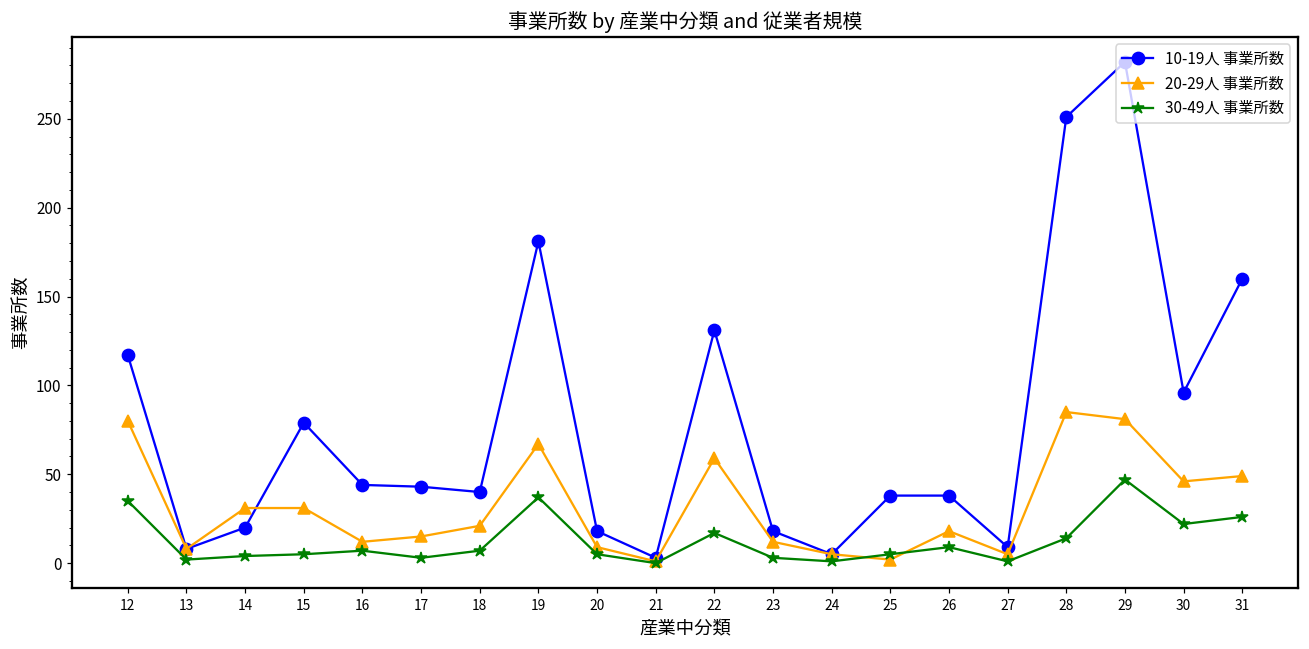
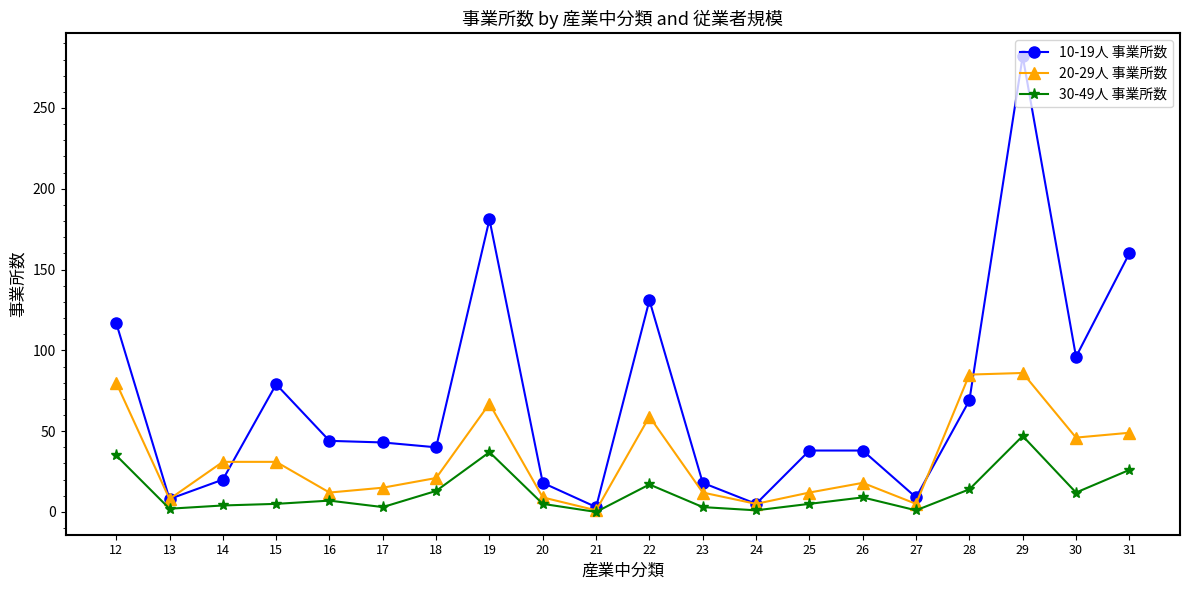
  {
    "10-19人 事業所数": {
      "12": 117,
      "14": 20,
      "15": 79,
      "16": 44,
      "17": 43,
      "18": 40,
      "19": 181,
      "20": 18,
      "21": 3,
      "22": 131,
      "23": 18,
      "25": 38,
      "26": 38,
      "27": 9,
-     "28": 251,
+     "28": 69,
      "30": 96,
      "31": 160
    },
    "20-29人 事業所数": {
      "12": 80,
      "14": 31,
      "15": 31,
      "16": 12,
      "17": 15,
      "18": 21,
      "19": 67,
      "20": 9,
      "22": 59,
      "23": 12,
-     "25": 2,
+     "25": 12,
      "26": 18,
      "27": 5,
      "28": 85,
-     "29": 81,
+     "29": 86,
      "30": 46,
      "31": 49
    },
    "30-49人 事業所数": {
      "12": 35,
      "13": 2,
      "14": 4,
      "15": 5,
      "16": 7,
      "17": 3,
-     "18": 7,
+     "18": 13,
      "19": 37,
      "20": 5,
      "22": 17,
      "23": 3,
      "24": 1,
      "25": 5,
      "26": 9,
      "27": 1,
      "28": 14,
      "29": 47,
-     "30": 22,
+     "30": 12,
      "31": 26
    }
  }
